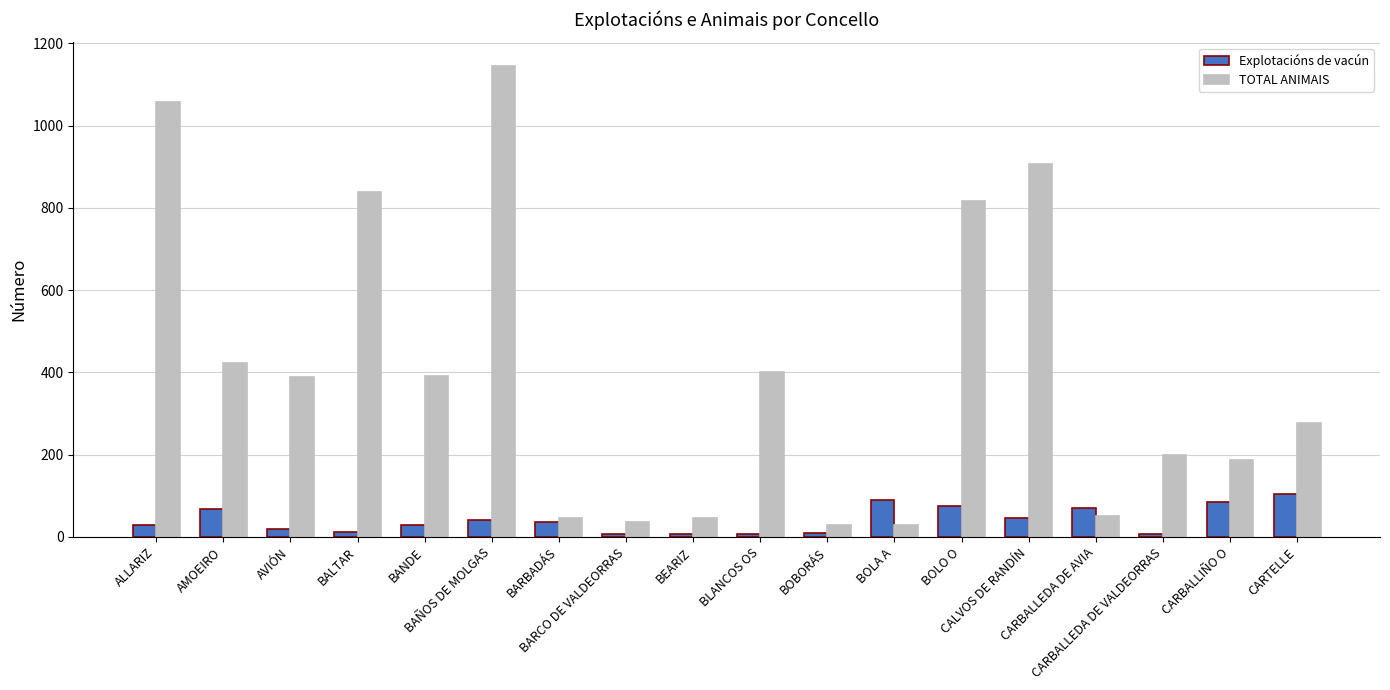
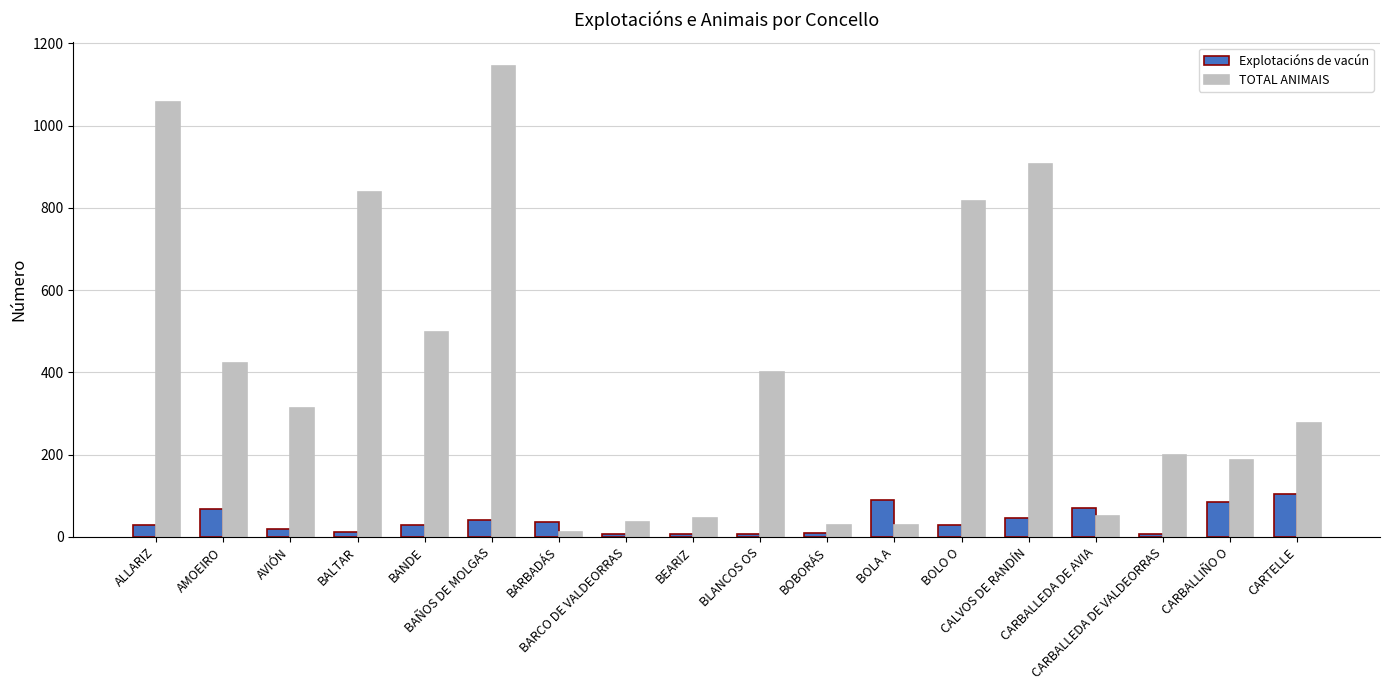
  {
    "Explotacións de vacún": {
      "ALLARIZ": 30,
      "AMOEIRO": 70,
      "AVIÓN": 20,
      "BALTAR": 10,
      "BANDE": 30,
      "BAÑOS DE MOLGAS": 40,
      "BARBADÁS": 40,
      "BARCO DE VALDEORRAS": 10,
      "BEARIZ": 10,
      "BLANCOS OS": 10,
      "BOBORÁS": 10,
      "BOLA A": 90,
-     "BOLO O": 80,
+     "BOLO O": 30,
      "CALVOS DE RANDÍN": 50,
      "CARBALLEDA DE AVIA": 70,
      "CARBALLEDA DE VALDEORRAS": 10,
      "CARBALLIÑO O": 80,
      "CARTELLE": 100
    },
    "TOTAL ANIMAIS": {
      "ALLARIZ": 1060,
      "AMOEIRO": 420,
-     "AVIÓN": 390,
+     "AVIÓN": 310,
      "BALTAR": 840,
-     "BANDE": 390,
+     "BANDE": 500,
      "BAÑOS DE MOLGAS": 1150,
-     "BARBADÁS": 50,
+     "BARBADÁS": 10,
      "BARCO DE VALDEORRAS": 40,
      "BEARIZ": 50,
      "BLANCOS OS": 400,
      "BOBORÁS": 30,
      "BOLA A": 30,
      "BOLO O": 820,
      "CALVOS DE RANDÍN": 910,
      "CARBALLEDA DE AVIA": 50,
      "CARBALLEDA DE VALDEORRAS": 200,
      "CARBALLIÑO O": 190,
      "CARTELLE": 280
    }
  }
